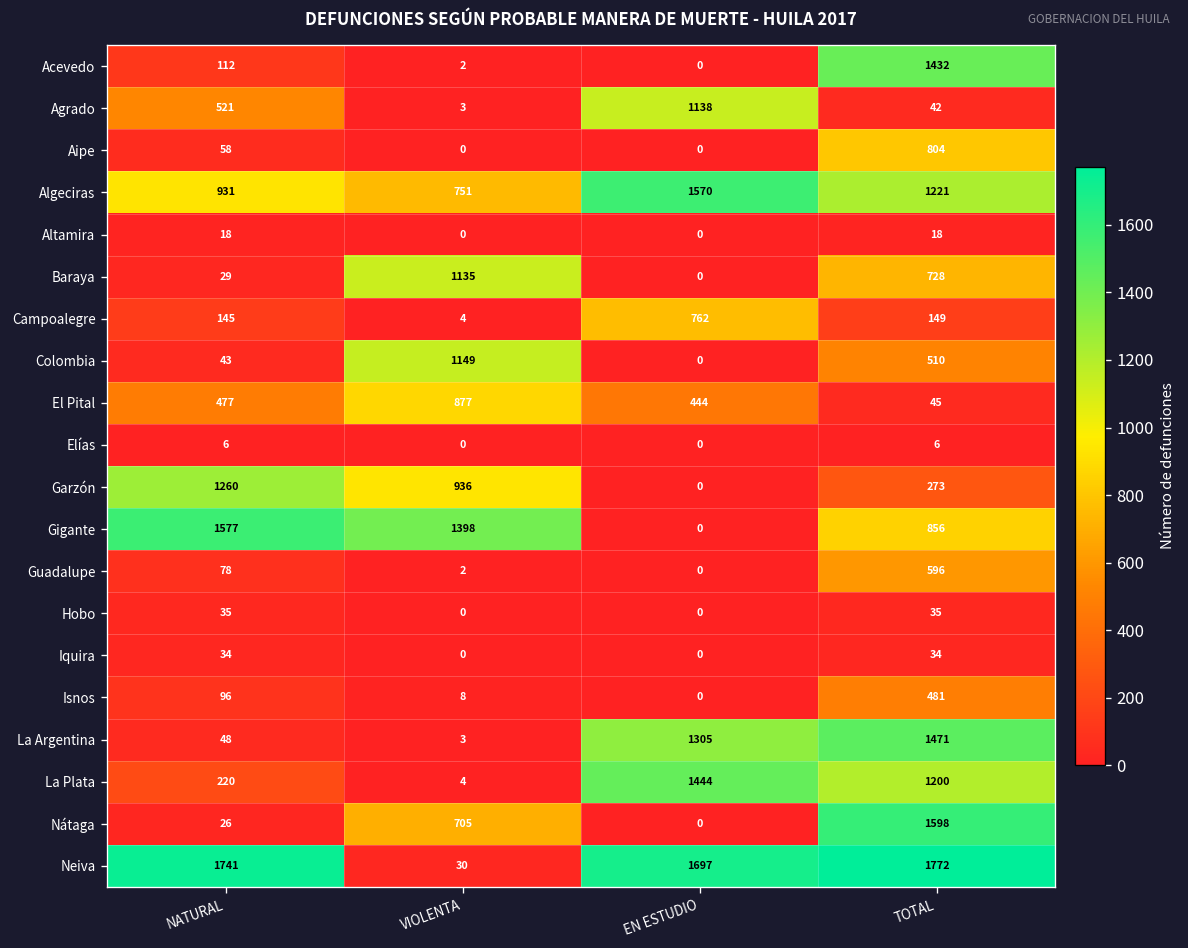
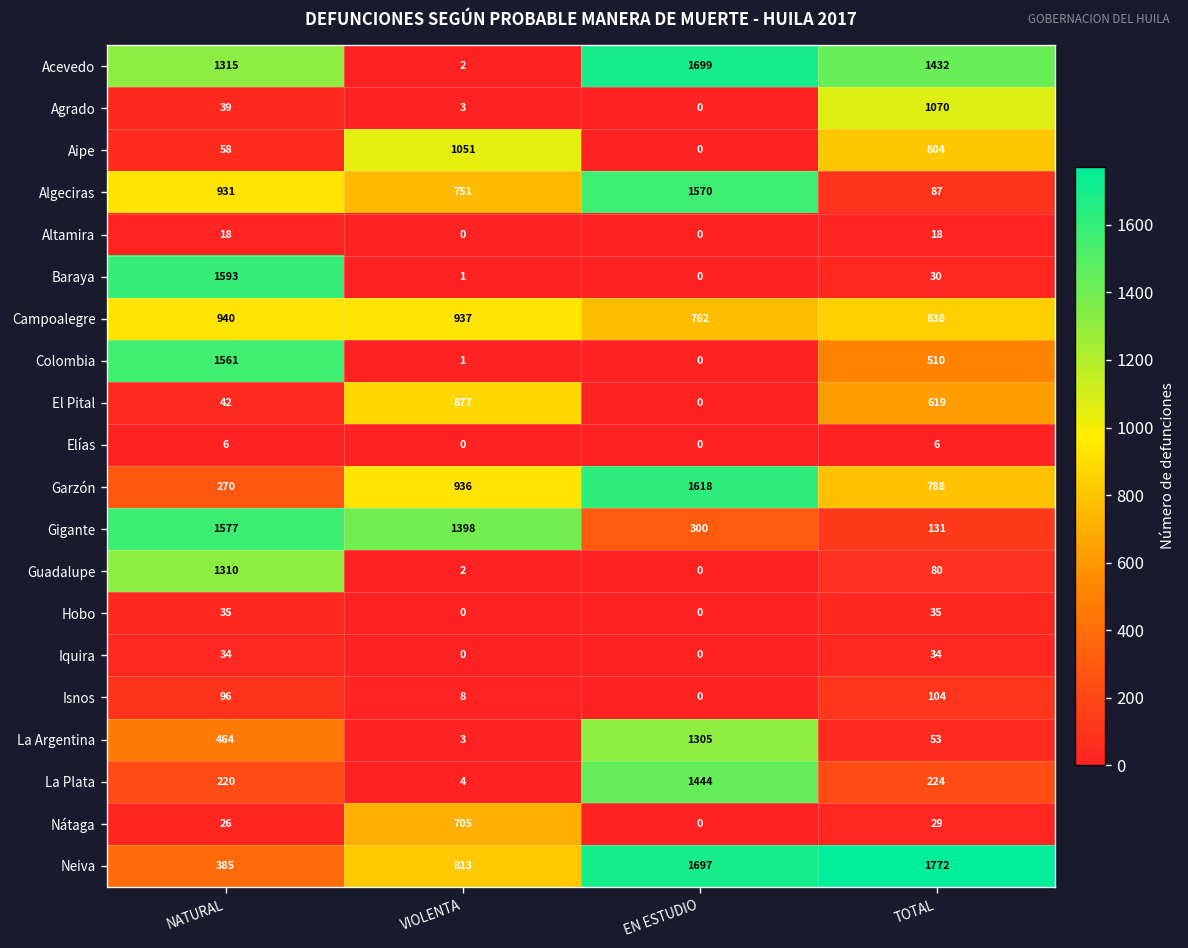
  {
    "Acevedo": {
-     "NATURAL": 112,
+     "NATURAL": 1315,
      "VIOLENTA": 2,
-     "EN ESTUDIO": 0,
+     "EN ESTUDIO": 1699,
      "TOTAL": 1432
    },
    "Agrado": {
-     "NATURAL": 521,
+     "NATURAL": 39,
      "VIOLENTA": 3,
-     "EN ESTUDIO": 1138,
-     "TOTAL": 42
+     "EN ESTUDIO": 0,
+     "TOTAL": 1070
    },
    "Aipe": {
      "NATURAL": 58,
-     "VIOLENTA": 0,
+     "VIOLENTA": 1051,
      "EN ESTUDIO": 0,
      "TOTAL": 804
    },
    "Algeciras": {
      "NATURAL": 931,
      "VIOLENTA": 751,
      "EN ESTUDIO": 1570,
-     "TOTAL": 1221
+     "TOTAL": 87
    },
    "Altamira": {
      "NATURAL": 18,
      "VIOLENTA": 0,
      "EN ESTUDIO": 0,
      "TOTAL": 18
    },
    "Baraya": {
-     "NATURAL": 29,
-     "VIOLENTA": 1135,
+     "NATURAL": 1593,
+     "VIOLENTA": 1,
      "EN ESTUDIO": 0,
-     "TOTAL": 728
+     "TOTAL": 30
    },
    "Campoalegre": {
-     "NATURAL": 145,
-     "VIOLENTA": 4,
+     "NATURAL": 940,
+     "VIOLENTA": 937,
      "EN ESTUDIO": 762,
-     "TOTAL": 149
+     "TOTAL": 838
    },
    "Colombia": {
-     "NATURAL": 43,
-     "VIOLENTA": 1149,
+     "NATURAL": 1561,
+     "VIOLENTA": 1,
      "EN ESTUDIO": 0,
      "TOTAL": 510
    },
    "El Pital": {
-     "NATURAL": 477,
+     "NATURAL": 42,
      "VIOLENTA": 877,
-     "EN ESTUDIO": 444,
-     "TOTAL": 45
+     "EN ESTUDIO": 0,
+     "TOTAL": 619
    },
    "Elías": {
      "NATURAL": 6,
      "VIOLENTA": 0,
      "EN ESTUDIO": 0,
      "TOTAL": 6
    },
    "Garzón": {
-     "NATURAL": 1260,
+     "NATURAL": 270,
      "VIOLENTA": 936,
-     "EN ESTUDIO": 0,
-     "TOTAL": 273
+     "EN ESTUDIO": 1618,
+     "TOTAL": 788
    },
    "Gigante": {
      "NATURAL": 1577,
      "VIOLENTA": 1398,
-     "EN ESTUDIO": 0,
-     "TOTAL": 856
+     "EN ESTUDIO": 300,
+     "TOTAL": 131
    },
    "Guadalupe": {
-     "NATURAL": 78,
+     "NATURAL": 1310,
      "VIOLENTA": 2,
      "EN ESTUDIO": 0,
-     "TOTAL": 596
+     "TOTAL": 80
    },
    "Hobo": {
      "NATURAL": 35,
      "VIOLENTA": 0,
      "EN ESTUDIO": 0,
      "TOTAL": 35
    },
    "Iquira": {
      "NATURAL": 34,
      "VIOLENTA": 0,
      "EN ESTUDIO": 0,
      "TOTAL": 34
    },
    "Isnos": {
      "NATURAL": 96,
      "VIOLENTA": 8,
      "EN ESTUDIO": 0,
-     "TOTAL": 481
+     "TOTAL": 104
    },
    "La Argentina": {
-     "NATURAL": 48,
+     "NATURAL": 464,
      "VIOLENTA": 3,
      "EN ESTUDIO": 1305,
-     "TOTAL": 1471
+     "TOTAL": 53
    },
    "La Plata": {
      "NATURAL": 220,
      "VIOLENTA": 4,
      "EN ESTUDIO": 1444,
-     "TOTAL": 1200
+     "TOTAL": 224
    },
    "Nátaga": {
      "NATURAL": 26,
      "VIOLENTA": 705,
      "EN ESTUDIO": 0,
-     "TOTAL": 1598
+     "TOTAL": 29
    },
    "Neiva": {
-     "NATURAL": 1741,
-     "VIOLENTA": 30,
+     "NATURAL": 385,
+     "VIOLENTA": 813,
      "EN ESTUDIO": 1697,
      "TOTAL": 1772
    }
  }
